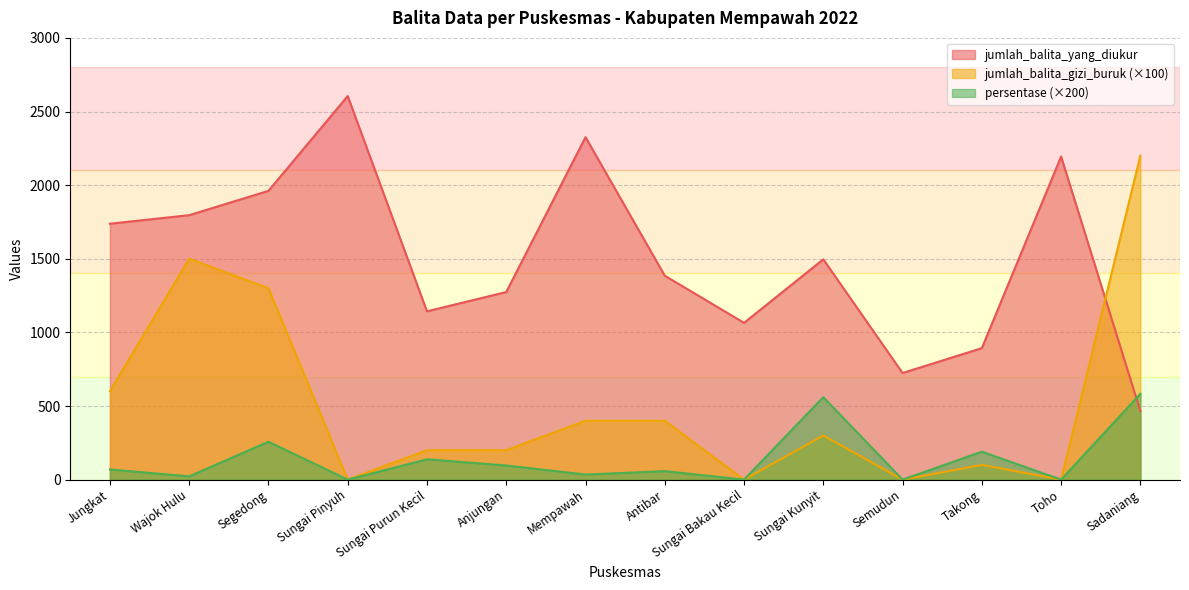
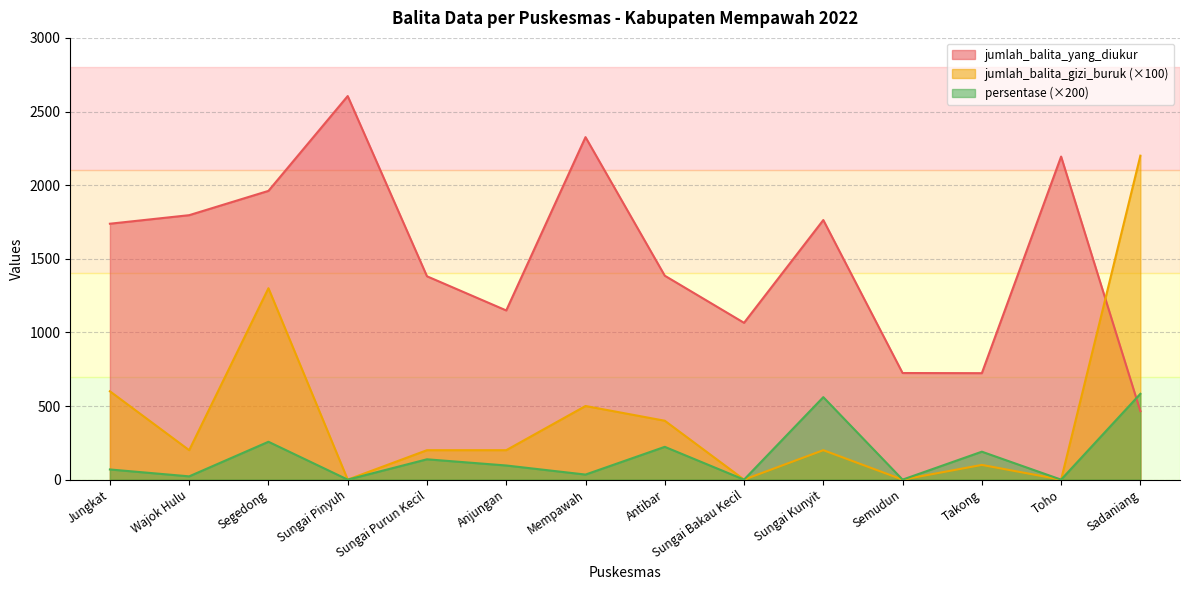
  {
    "jumlah_balita_yang_diukur": {
      "Jungkat": 1740,
      "Wajok Hulu": 1800,
      "Segedong": 1960,
      "Sungai Pinyuh": 2610,
-     "Sungai Purun Kecil": 1140,
-     "Anjungan": 1270,
+     "Sungai Purun Kecil": 1380,
+     "Anjungan": 1150,
      "Mempawah": 2330,
      "Antibar": 1390,
      "Sungai Bakau Kecil": 1070,
-     "Sungai Kunyit": 1500,
+     "Sungai Kunyit": 1760,
      "Semudun": 720,
-     "Takong": 890,
+     "Takong": 720,
      "Toho": 2190,
      "Sadaniang": 470
    },
    "jumlah_balita_gizi_buruk (×100)": {
      "Jungkat": 600,
-     "Wajok Hulu": 1500,
+     "Wajok Hulu": 200,
      "Segedong": 1300,
      "Sungai Purun Kecil": 200,
      "Anjungan": 200,
-     "Mempawah": 400,
+     "Mempawah": 500,
      "Antibar": 400,
-     "Sungai Kunyit": 300,
+     "Sungai Kunyit": 200,
      "Takong": 100,
      "Sadaniang": 2200
    },
    "persentase (×200)": {
      "Jungkat": 70,
      "Wajok Hulu": 20,
      "Segedong": 260,
      "Sungai Purun Kecil": 140,
      "Anjungan": 100,
      "Mempawah": 30,
-     "Antibar": 60,
+     "Antibar": 220,
      "Sungai Kunyit": 560,
      "Takong": 190,
      "Sadaniang": 580
    }
  }
